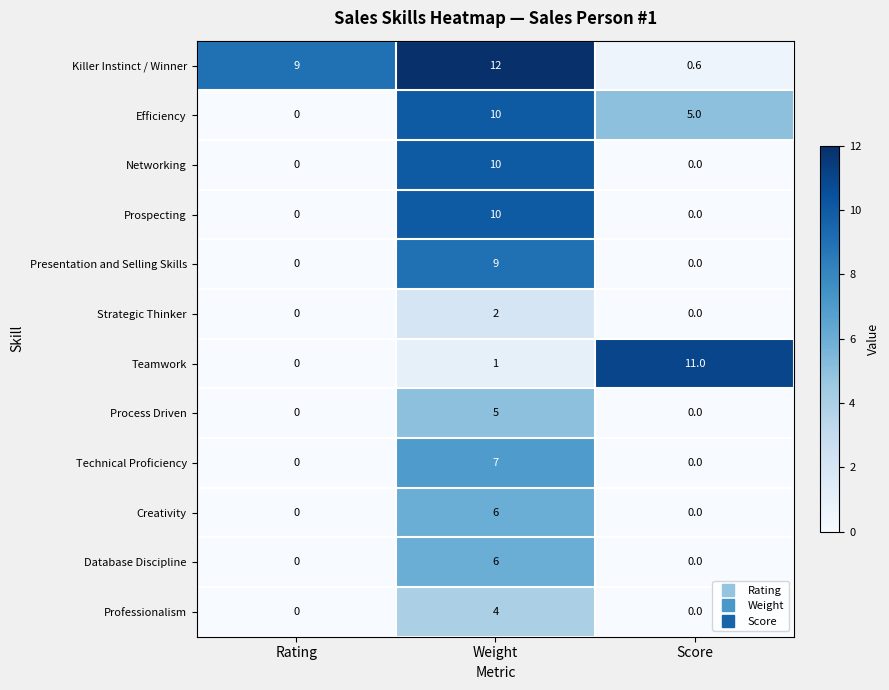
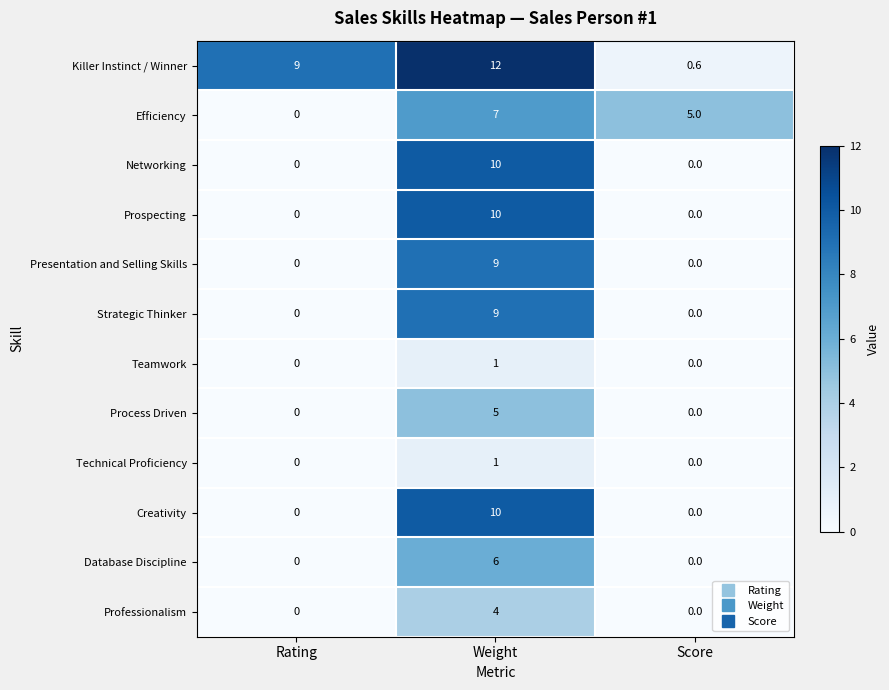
  {
    "Killer Instinct / Winner": {
      "Rating": 9,
      "Weight": 12,
      "Score": 0.6
    },
    "Efficiency": {
      "Rating": 0,
-     "Weight": 10,
+     "Weight": 7,
      "Score": 5.0
    },
    "Networking": {
      "Rating": 0,
      "Weight": 10,
      "Score": 0.0
    },
    "Prospecting": {
      "Rating": 0,
      "Weight": 10,
      "Score": 0.0
    },
    "Presentation and Selling Skills": {
      "Rating": 0,
      "Weight": 9,
      "Score": 0.0
    },
    "Strategic Thinker": {
      "Rating": 0,
-     "Weight": 2,
+     "Weight": 9,
      "Score": 0.0
    },
    "Teamwork": {
      "Rating": 0,
      "Weight": 1,
-     "Score": 11.0
+     "Score": 0.0
    },
    "Process Driven": {
      "Rating": 0,
      "Weight": 5,
      "Score": 0.0
    },
    "Technical Proficiency": {
      "Rating": 0,
-     "Weight": 7,
+     "Weight": 1,
      "Score": 0.0
    },
    "Creativity": {
      "Rating": 0,
-     "Weight": 6,
+     "Weight": 10,
      "Score": 0.0
    },
    "Database Discipline": {
      "Rating": 0,
      "Weight": 6,
      "Score": 0.0
    },
    "Professionalism": {
      "Rating": 0,
      "Weight": 4,
      "Score": 0.0
    }
  }
